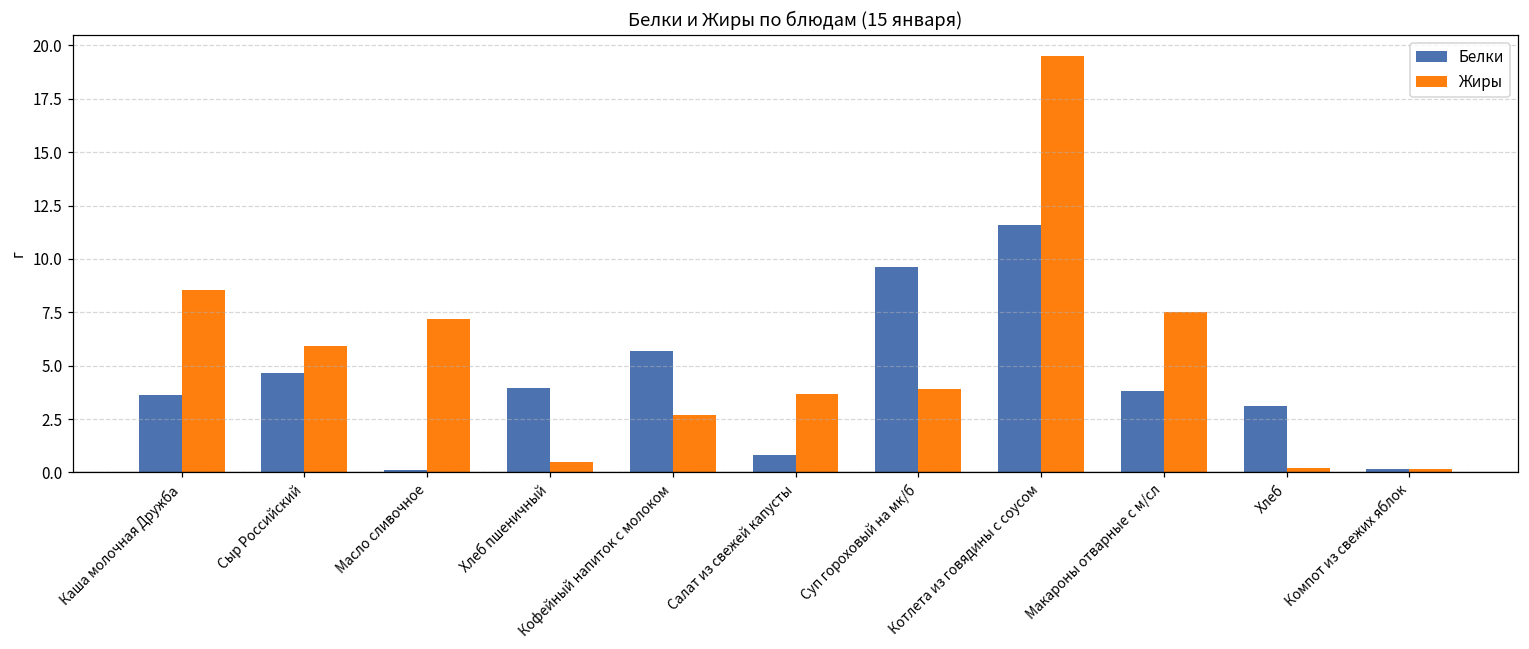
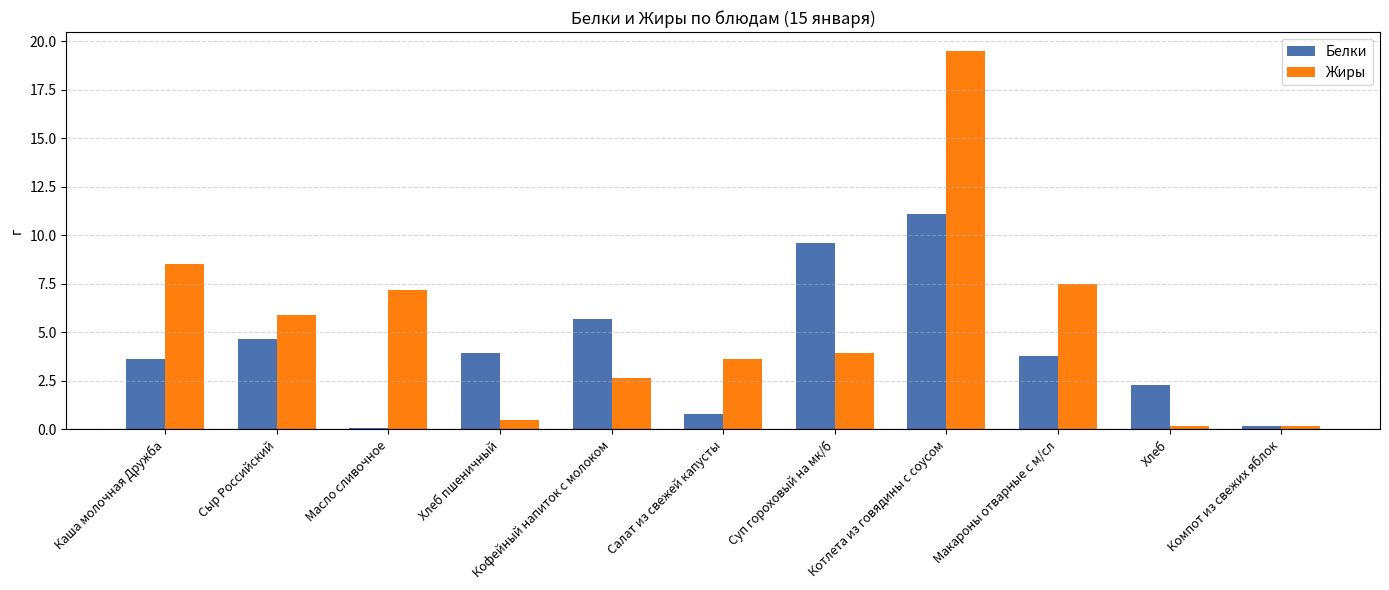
  {
    "Белки": {
      "Каша молочная Дружба": 3.6,
      "Сыр Российский": 4.6,
      "Хлеб пшеничный": 4.0,
      "Кофейный напиток с молоком": 5.7,
      "Салат из свежей капусты": 0.8,
      "Суп гороховый на мк/б": 9.6,
-     "Котлета из говядины с соусом": 11.6,
+     "Котлета из говядины с соусом": 11.1,
      "Макароны отварные с м/сл": 3.8,
-     "Хлеб": 3.1,
+     "Хлеб": 2.3,
      "Компот из свежих яблок": 0.2
    },
    "Жиры": {
      "Каша молочная Дружба": 8.6,
      "Сыр Российский": 5.9,
      "Масло сливочное": 7.2,
      "Хлеб пшеничный": 0.5,
      "Кофейный напиток с молоком": 2.7,
      "Салат из свежей капусты": 3.7,
      "Суп гороховый на мк/б": 3.9,
      "Котлета из говядины с соусом": 19.5,
      "Макароны отварные с м/сл": 7.5,
      "Хлеб": 0.2,
      "Компот из свежих яблок": 0.2
    }
  }
